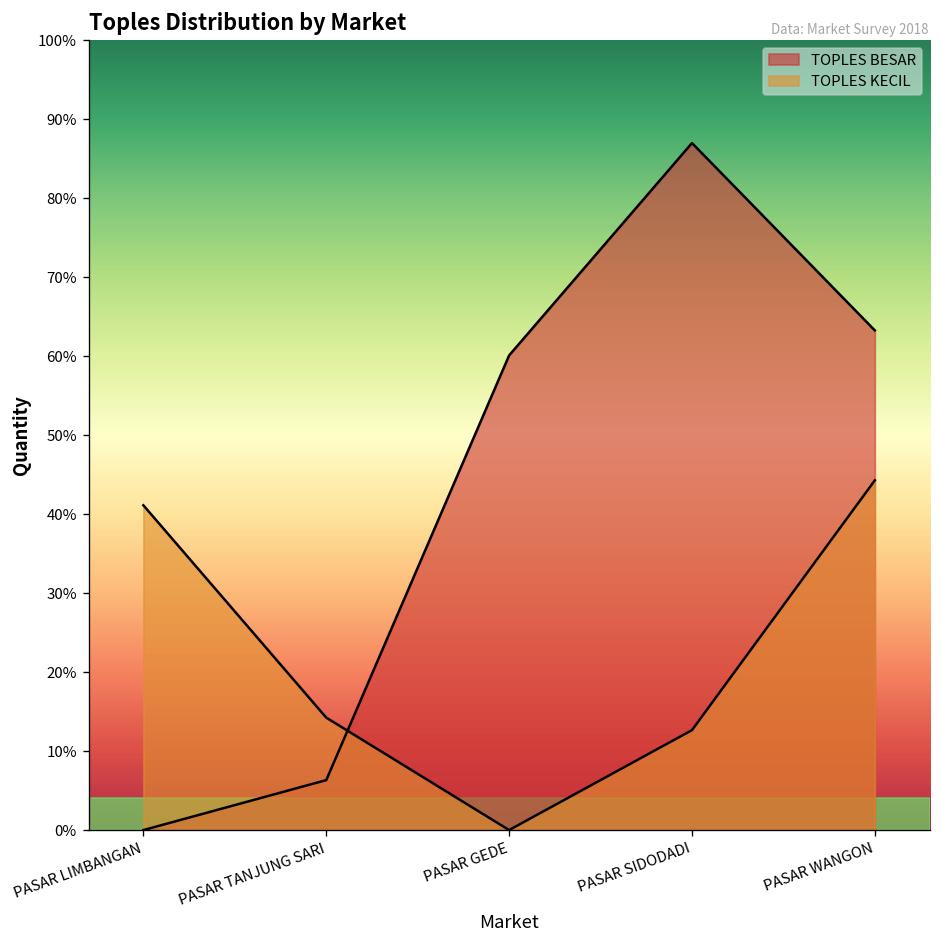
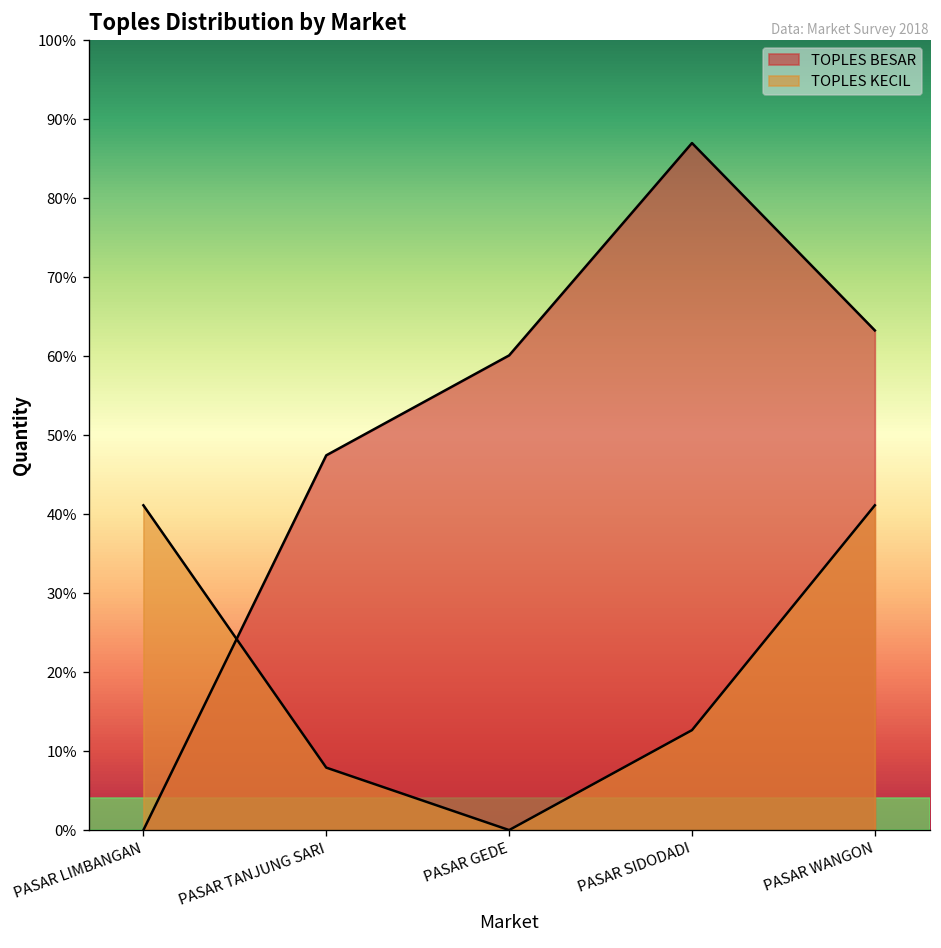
  {
    "TOPLES BESAR": {
-     "PASAR TANJUNG SARI": "6%",
+     "PASAR TANJUNG SARI": "47%",
      "PASAR GEDE": "60%",
      "PASAR SIDODADI": "87%",
      "PASAR WANGON": "63%"
    },
    "TOPLES KECIL": {
      "PASAR LIMBANGAN": "41%",
-     "PASAR TANJUNG SARI": "14%",
+     "PASAR TANJUNG SARI": "8%",
      "PASAR SIDODADI": "13%",
-     "PASAR WANGON": "44%"
+     "PASAR WANGON": "41%"
    }
  }
